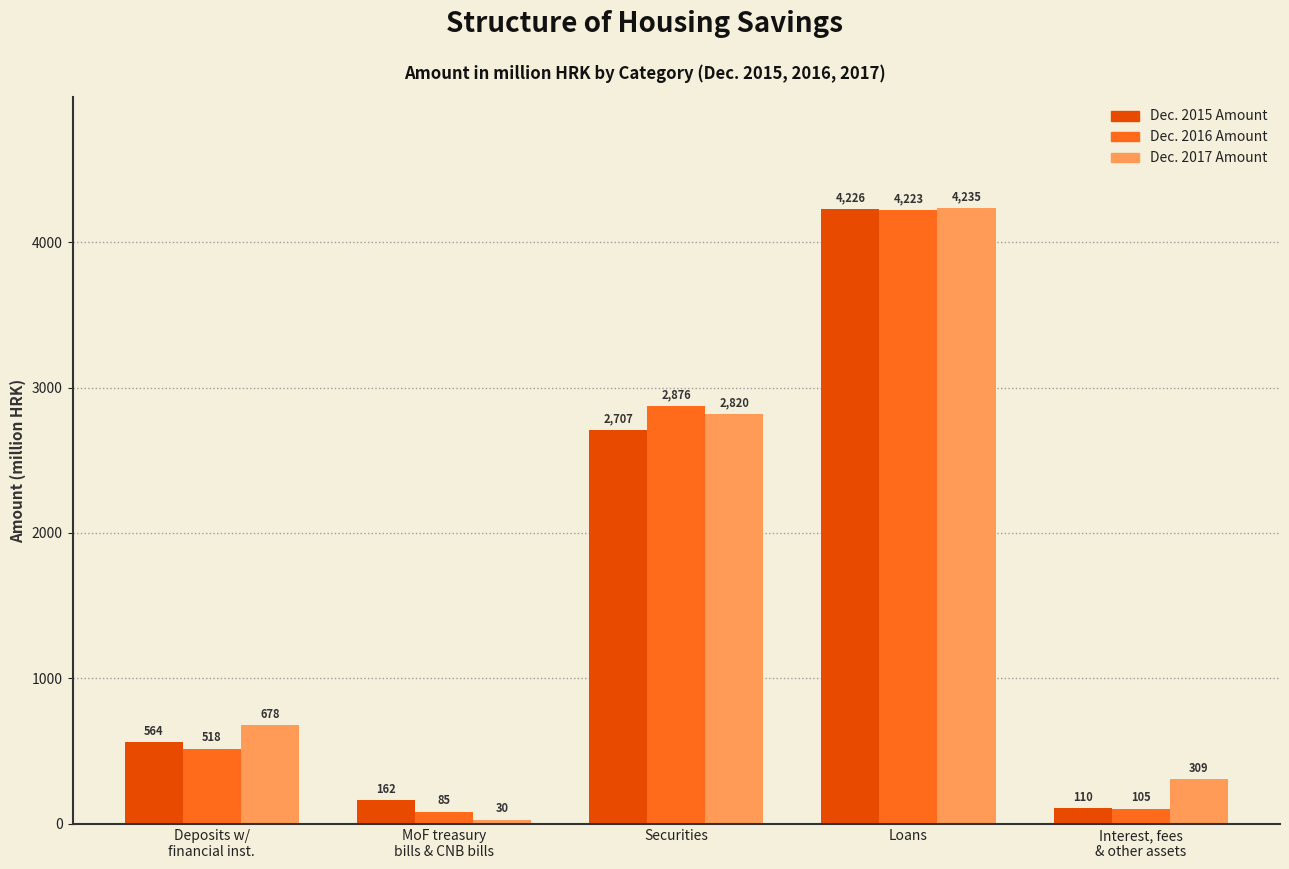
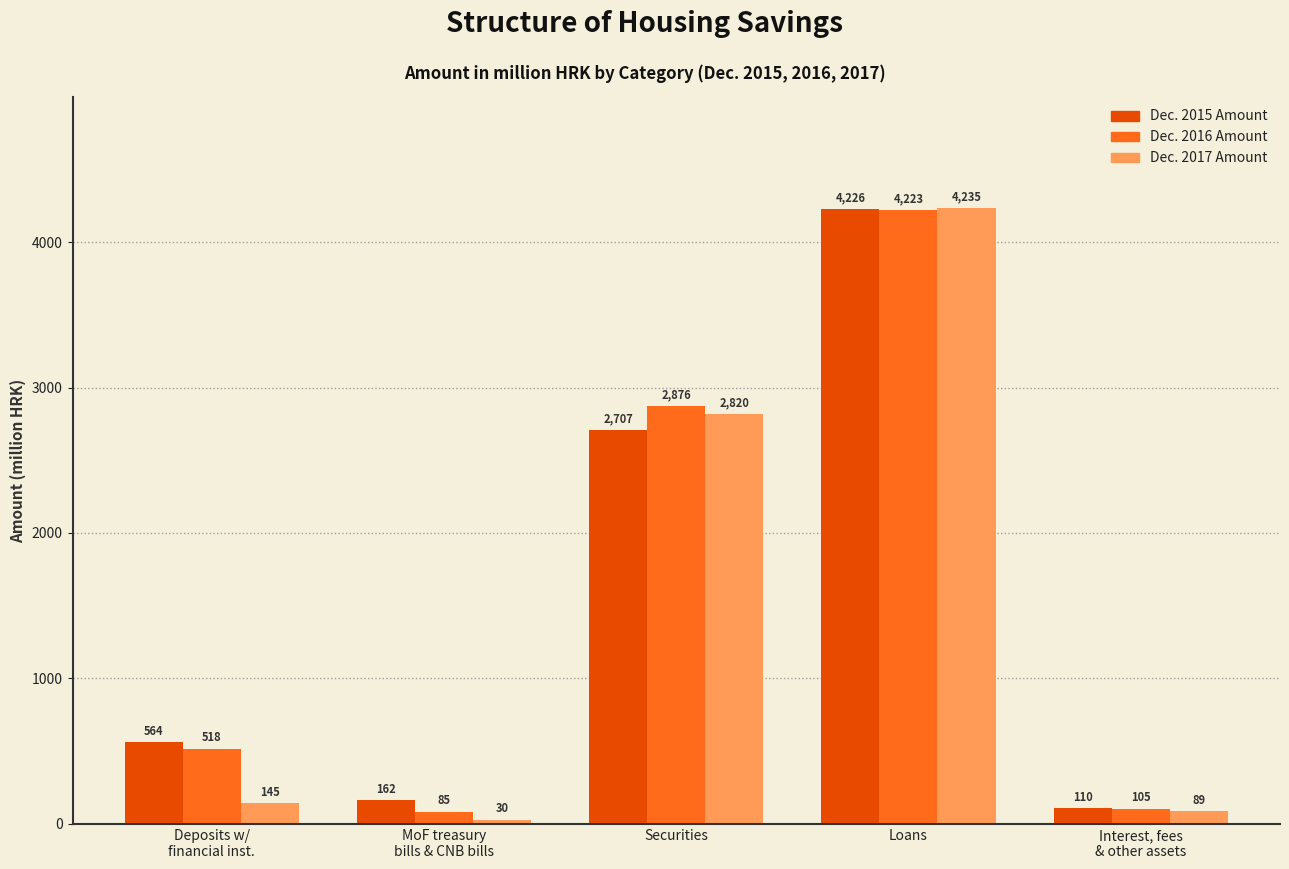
  {
    "Dec. 2017 Amount": {
-     "Deposits w/ financial inst.": "678",
+     "Deposits w/ financial inst.": "145",
      "MoF treasury bills & CNB bills": "30",
      "Securities": "2,820",
      "Loans": "4,235",
-     "Interest, fees & other assets": "309"
+     "Interest, fees & other assets": "89"
    }
  }
